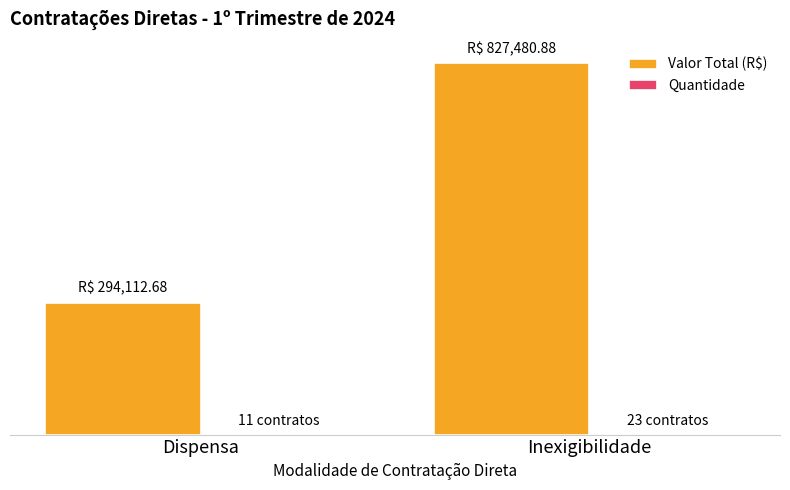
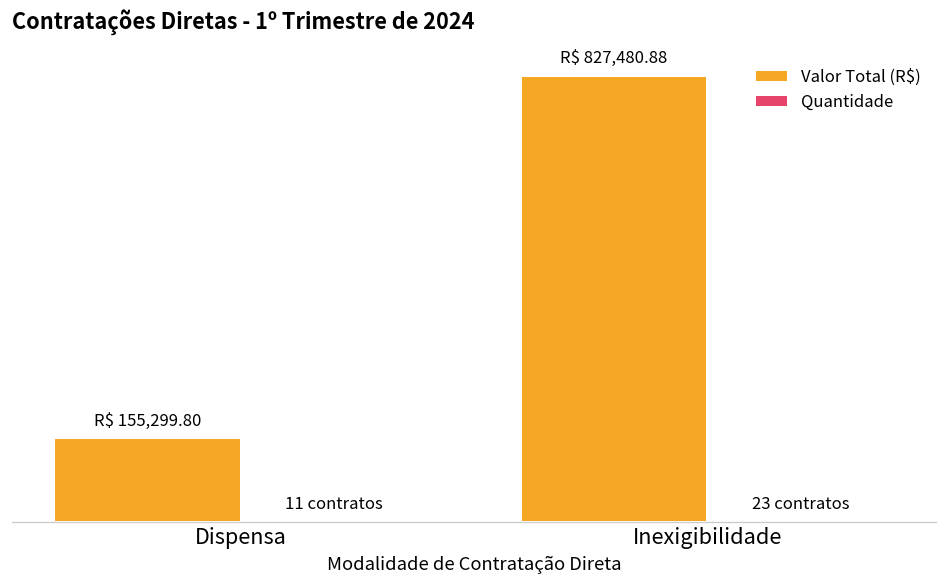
  {
    "Valor Total (R$)": {
-     "Dispensa": "294,112.68",
+     "Dispensa": "155,299.80",
      "Inexigibilidade": "827,480.88"
    },
    "Quantidade": {
      "Dispensa": "11",
      "Inexigibilidade": "23"
    }
  }
